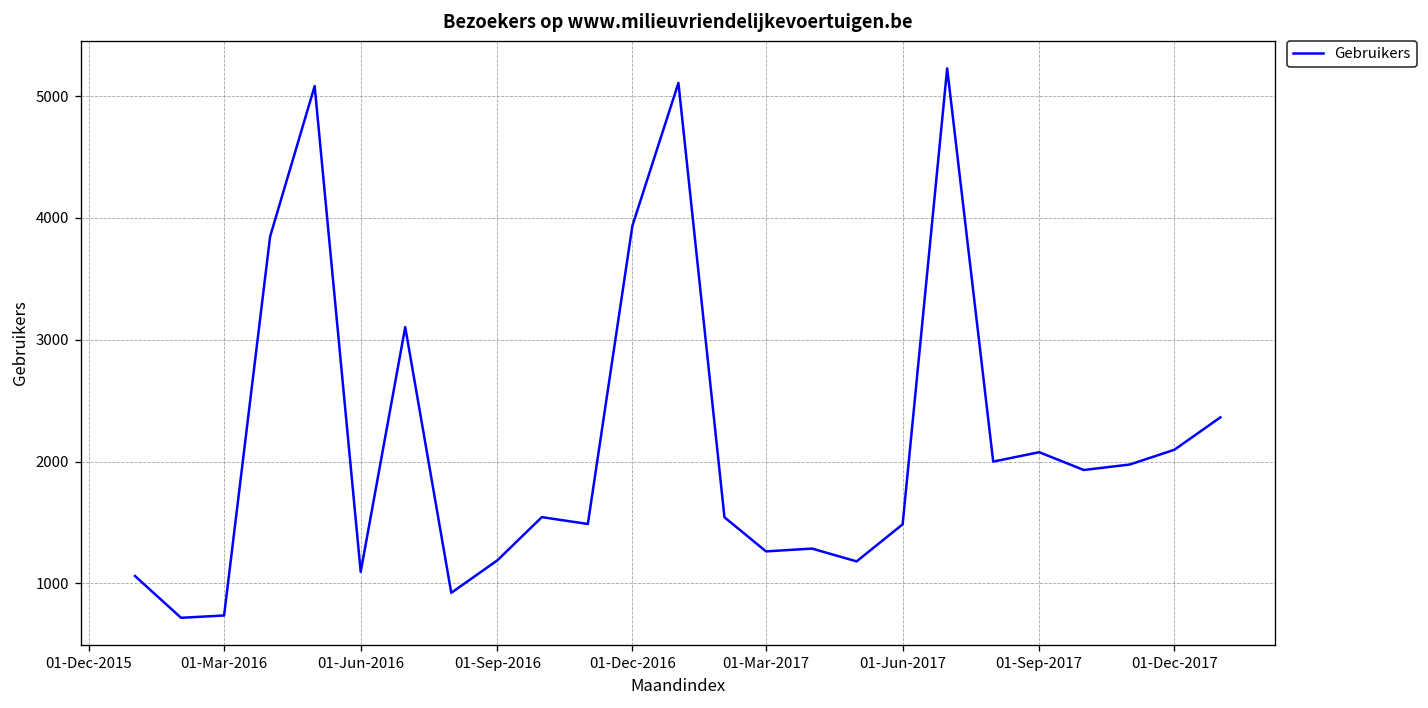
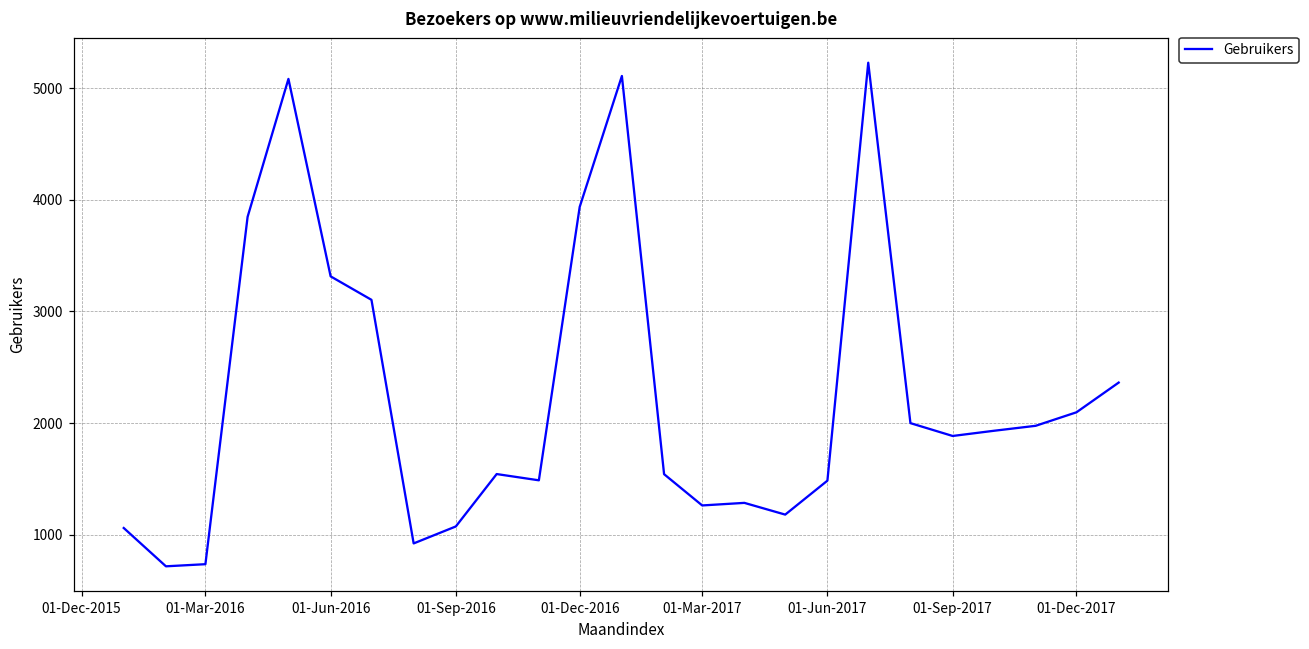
  {
    "01-Mar-2016": 740,
-   "01-Jun-2016": 1100,
-   "01-Sep-2016": 1190,
+   "01-Jun-2016": 3310,
+   "01-Sep-2016": 1080,
    "01-Dec-2016": 3940,
    "01-Mar-2017": 1260,
    "01-Jun-2017": 1490,
-   "01-Sep-2017": 2080,
+   "01-Sep-2017": 1890,
    "01-Dec-2017": 2100
  }
